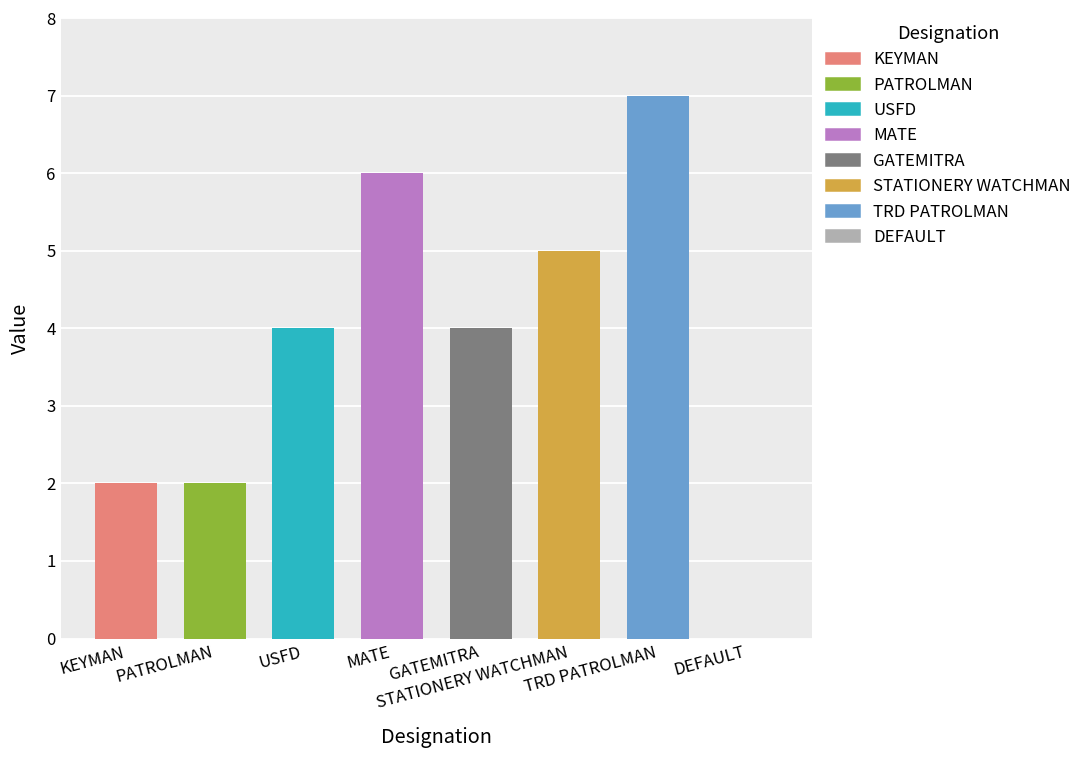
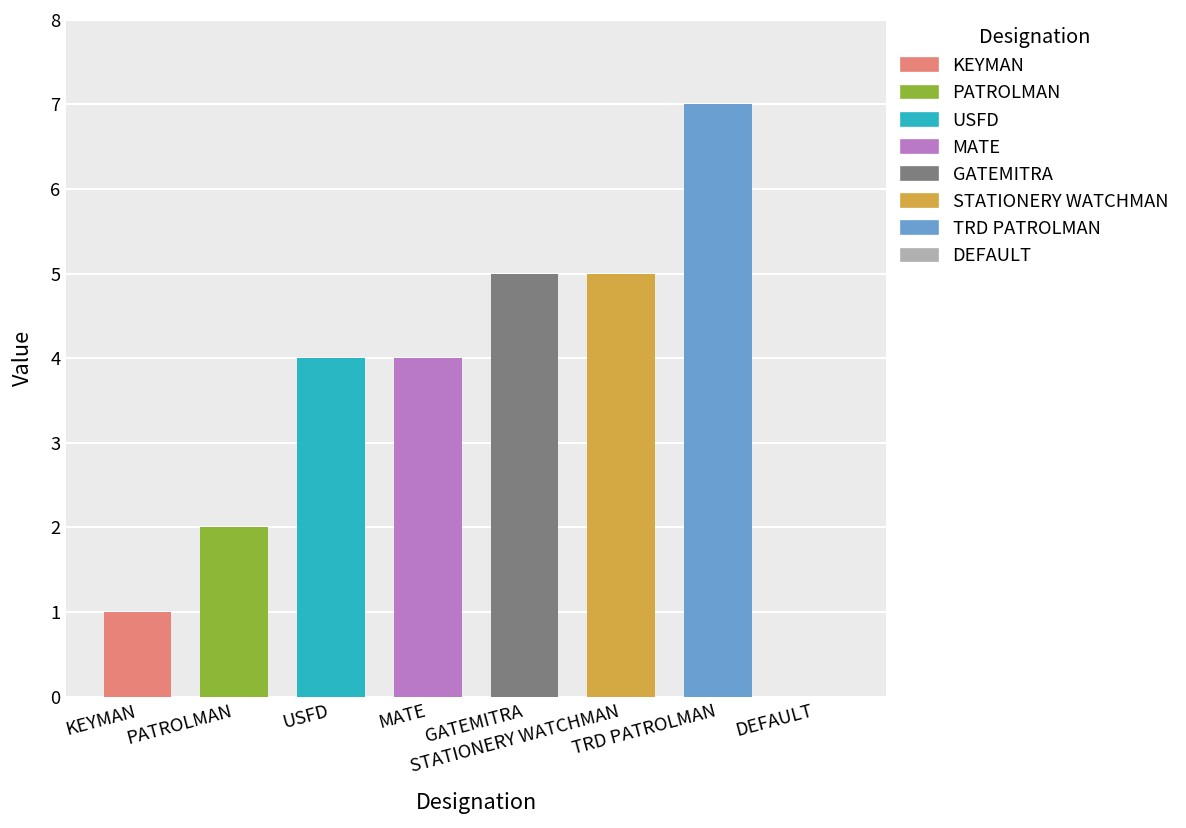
  {
-   "KEYMAN": 2,
+   "KEYMAN": 1,
    "PATROLMAN": 2,
    "USFD": 4,
-   "MATE": 6,
-   "GATEMITRA": 4,
+   "MATE": 4,
+   "GATEMITRA": 5,
    "STATIONERY WATCHMAN": 5,
    "TRD PATROLMAN": 7,
    "DEFAULT": 0
  }
